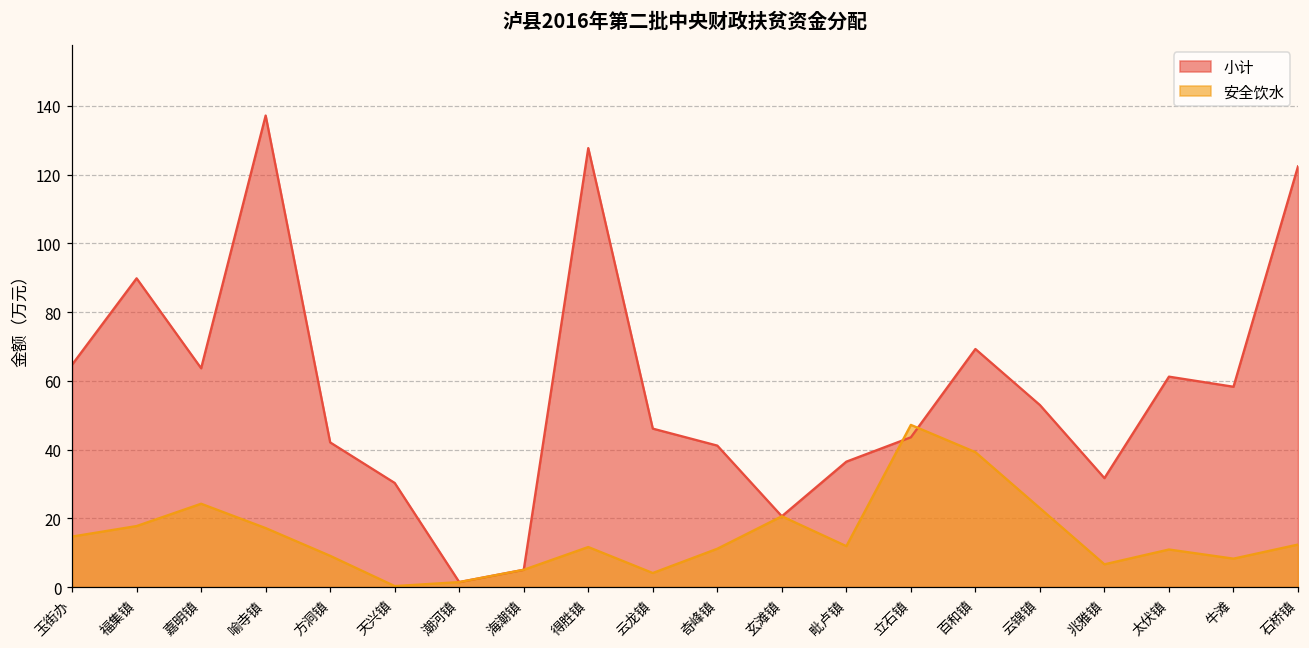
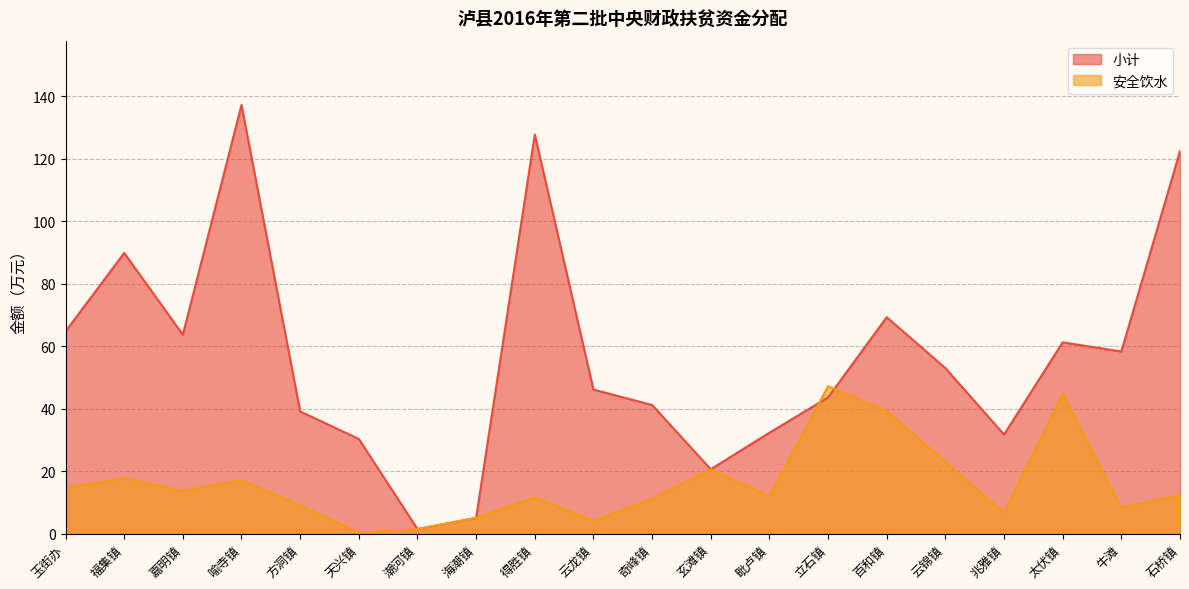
  {
    "小计": {
      "玉街办": 65,
      "福集镇": 90,
      "嘉明镇": 64,
      "喻寺镇": 137,
-     "方洞镇": 42,
+     "方洞镇": 39,
      "天兴镇": 30,
      "得胜镇": 128,
      "云龙镇": 46,
      "奇峰镇": 41,
-     "毗卢镇": 36,
+     "毗卢镇": 32,
      "立石镇": 44,
      "百和镇": 69,
      "云锦镇": 53,
      "兆雅镇": 32,
      "太伏镇": 61,
      "牛滩": 58,
      "石桥镇": 122
    },
    "安全饮水": {
      "玉街办": 15,
      "福集镇": 18,
-     "嘉明镇": 24,
+     "嘉明镇": 14,
      "喻寺镇": 17,
      "方洞镇": 9,
      "天兴镇": 0,
      "得胜镇": 12,
      "云龙镇": 4,
      "奇峰镇": 11,
      "毗卢镇": 12,
      "立石镇": 47,
      "百和镇": 39,
      "云锦镇": 23,
      "兆雅镇": 7,
-     "太伏镇": 11,
+     "太伏镇": 45,
      "牛滩": 8,
      "石桥镇": 12
    }
  }
